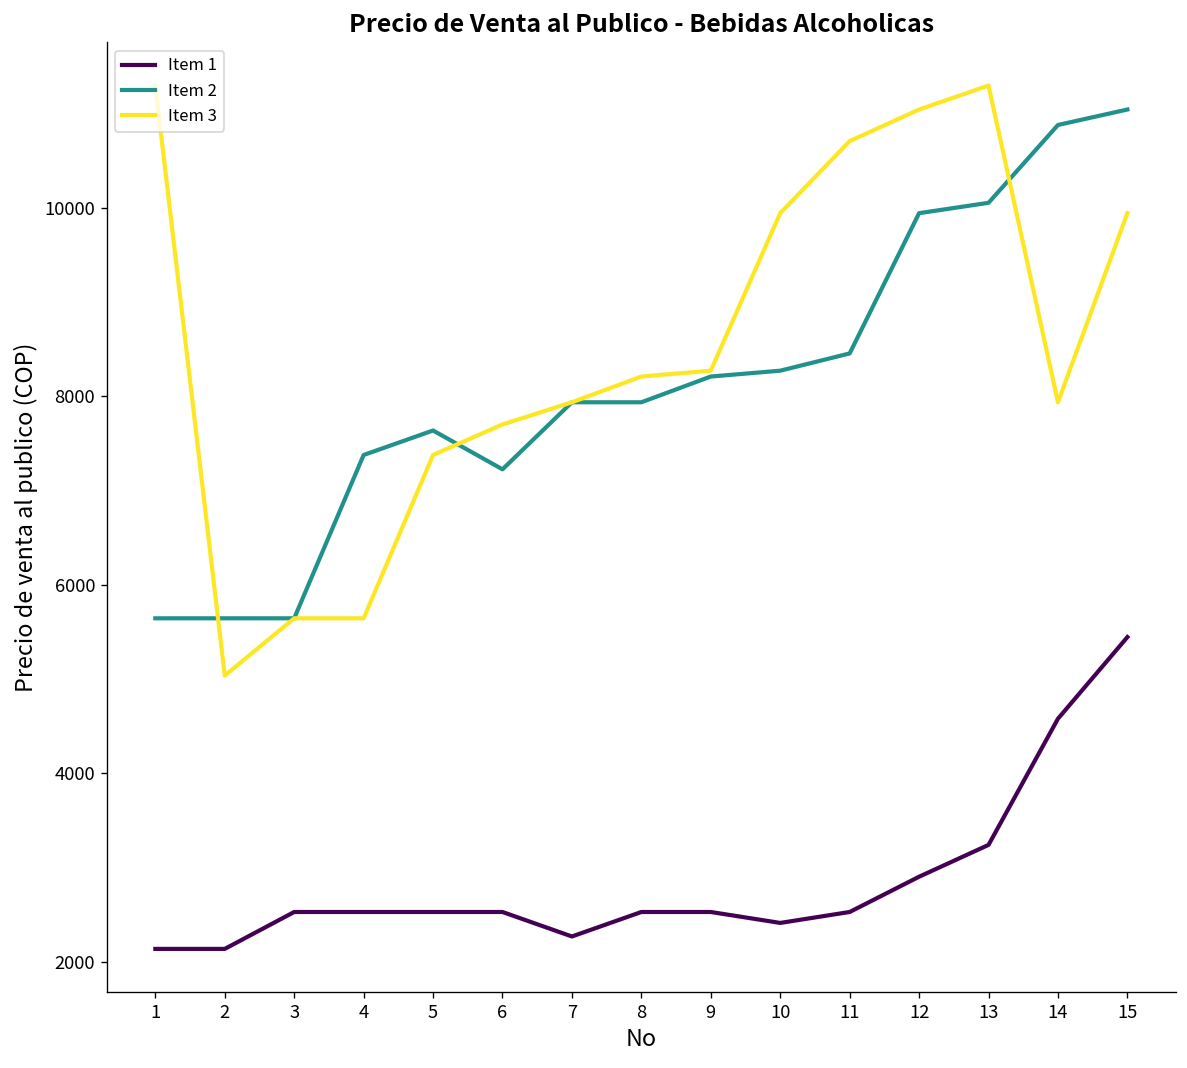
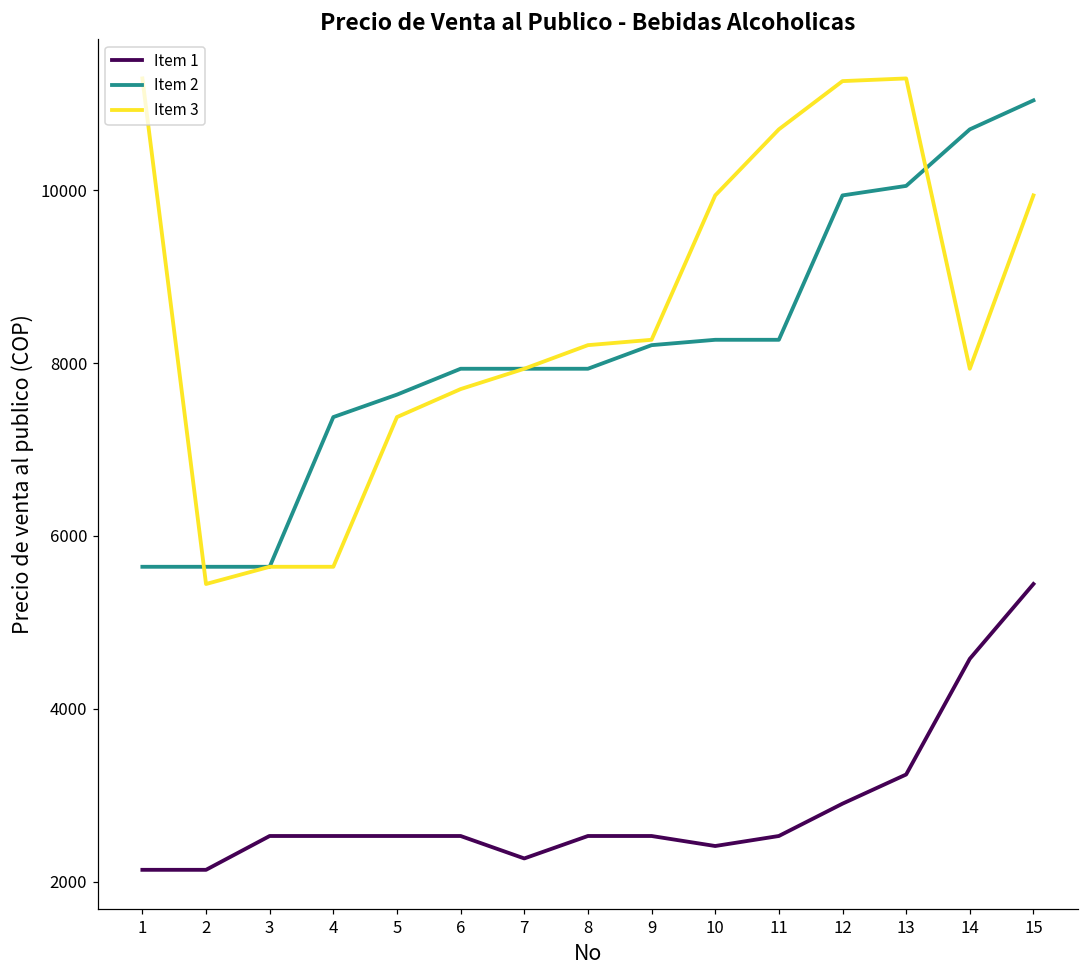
  {
    "Item 1": {
      "1": 2100,
      "2": 2100,
      "3": 2500,
      "4": 2500,
      "5": 2500,
      "6": 2500,
      "7": 2300,
      "8": 2500,
      "9": 2500,
      "10": 2400,
      "11": 2500,
      "12": 2900,
      "13": 3200,
      "14": 4600,
      "15": 5400
    },
    "Item 2": {
      "1": 5600,
      "2": 5600,
      "4": 7400,
      "5": 7600,
-     "6": 7200,
+     "6": 7900,
      "8": 7900,
      "9": 8200,
      "10": 8300,
-     "11": 8500,
+     "11": 8300,
      "12": 9900,
      "13": 10100,
-     "14": 10900,
+     "14": 10700,
      "15": 11000
    },
    "Item 3": {
-     "2": 5000,
+     "2": 5400,
      "4": 5600,
      "5": 7400,
      "6": 7700,
      "8": 8200,
      "9": 8300,
      "10": 9900,
      "11": 10700,
-     "12": 11000,
+     "12": 11300,
      "13": 11300,
      "14": 7900,
      "15": 9900
    }
  }
